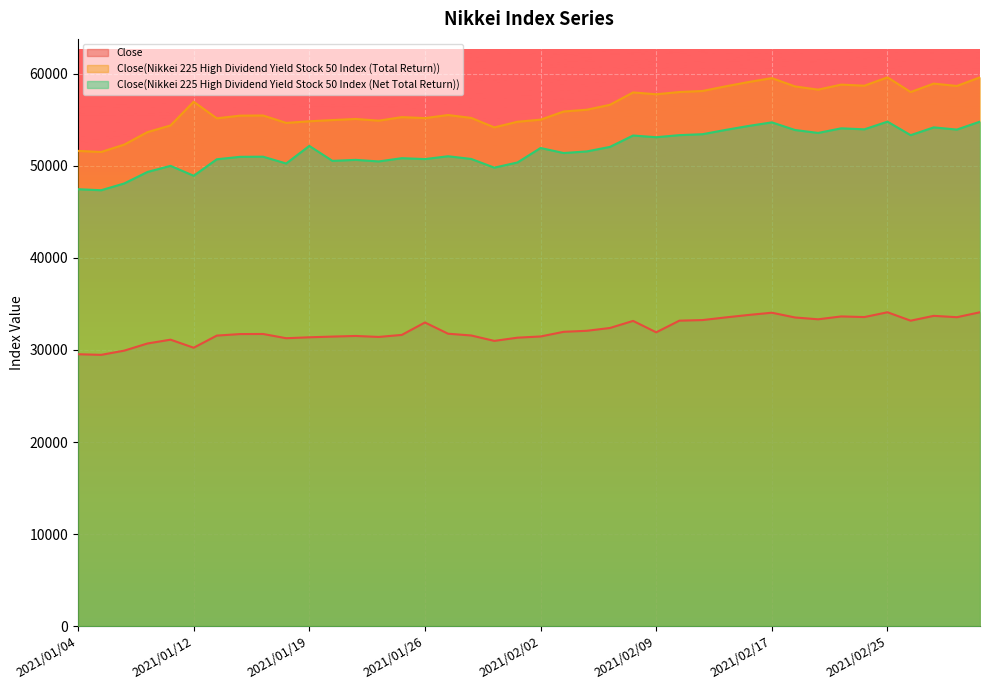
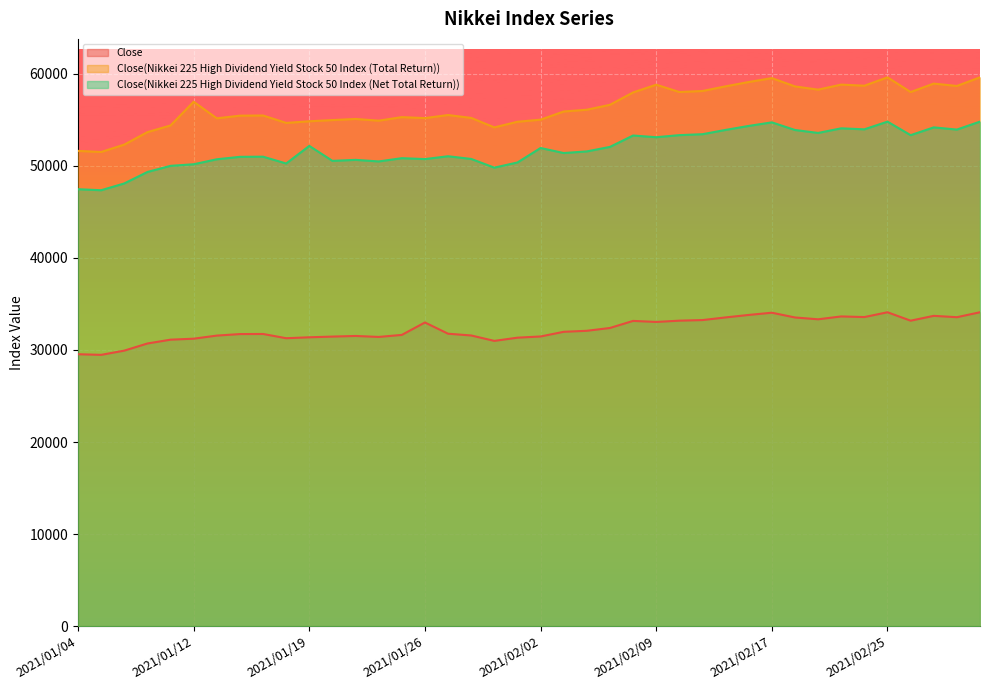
  {
    "Close": {
      "2021/01/04": 30000,
-     "2021/01/12": 30000,
+     "2021/01/12": 31000,
      "2021/01/19": 31000,
      "2021/01/26": 33000,
      "2021/02/02": 31000,
-     "2021/02/09": 32000,
+     "2021/02/09": 33000,
      "2021/02/17": 34000,
      "2021/02/25": 34000
    },
    "Close(Nikkei 225 High Dividend Yield Stock 50 Index (Total Return))": {
      "2021/01/04": 52000,
      "2021/01/12": 57000,
      "2021/01/19": 55000,
      "2021/01/26": 55000,
      "2021/02/02": 55000,
-     "2021/02/09": 58000,
+     "2021/02/09": 59000,
      "2021/02/17": 60000,
      "2021/02/25": 60000
    },
    "Close(Nikkei 225 High Dividend Yield Stock 50 Index (Net Total Return))": {
      "2021/01/04": 47000,
-     "2021/01/12": 49000,
+     "2021/01/12": 50000,
      "2021/01/19": 52000,
      "2021/01/26": 51000,
      "2021/02/02": 52000,
      "2021/02/09": 53000,
      "2021/02/17": 55000,
      "2021/02/25": 55000
    }
  }
